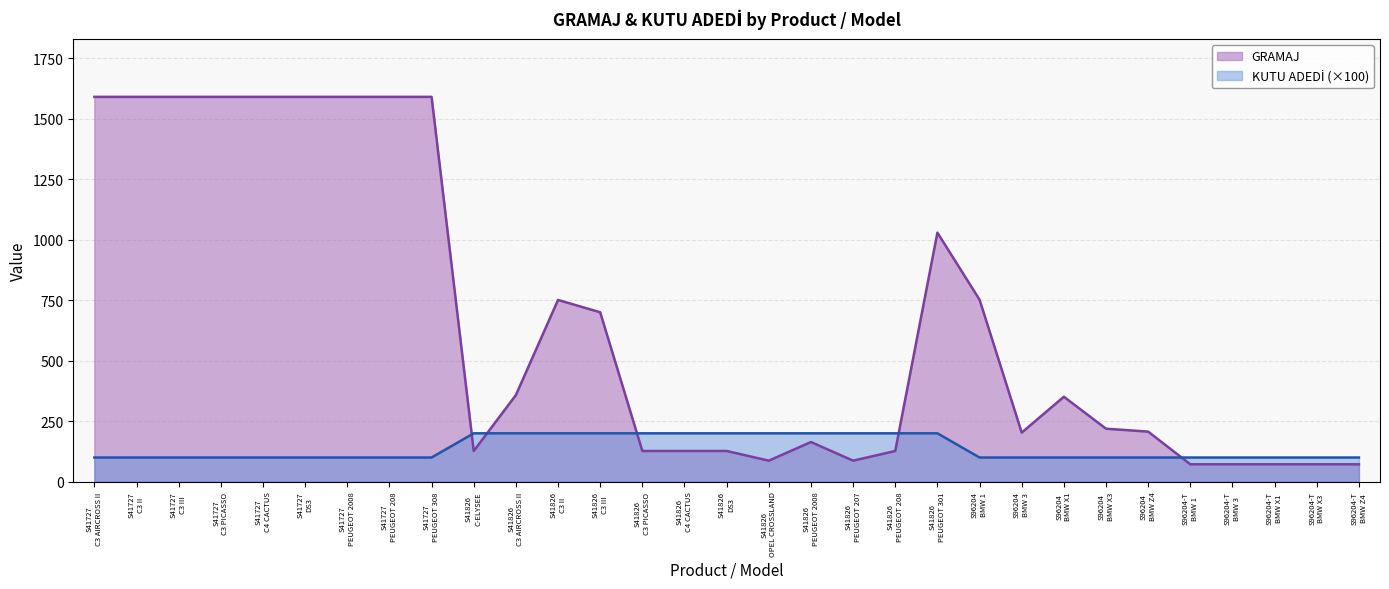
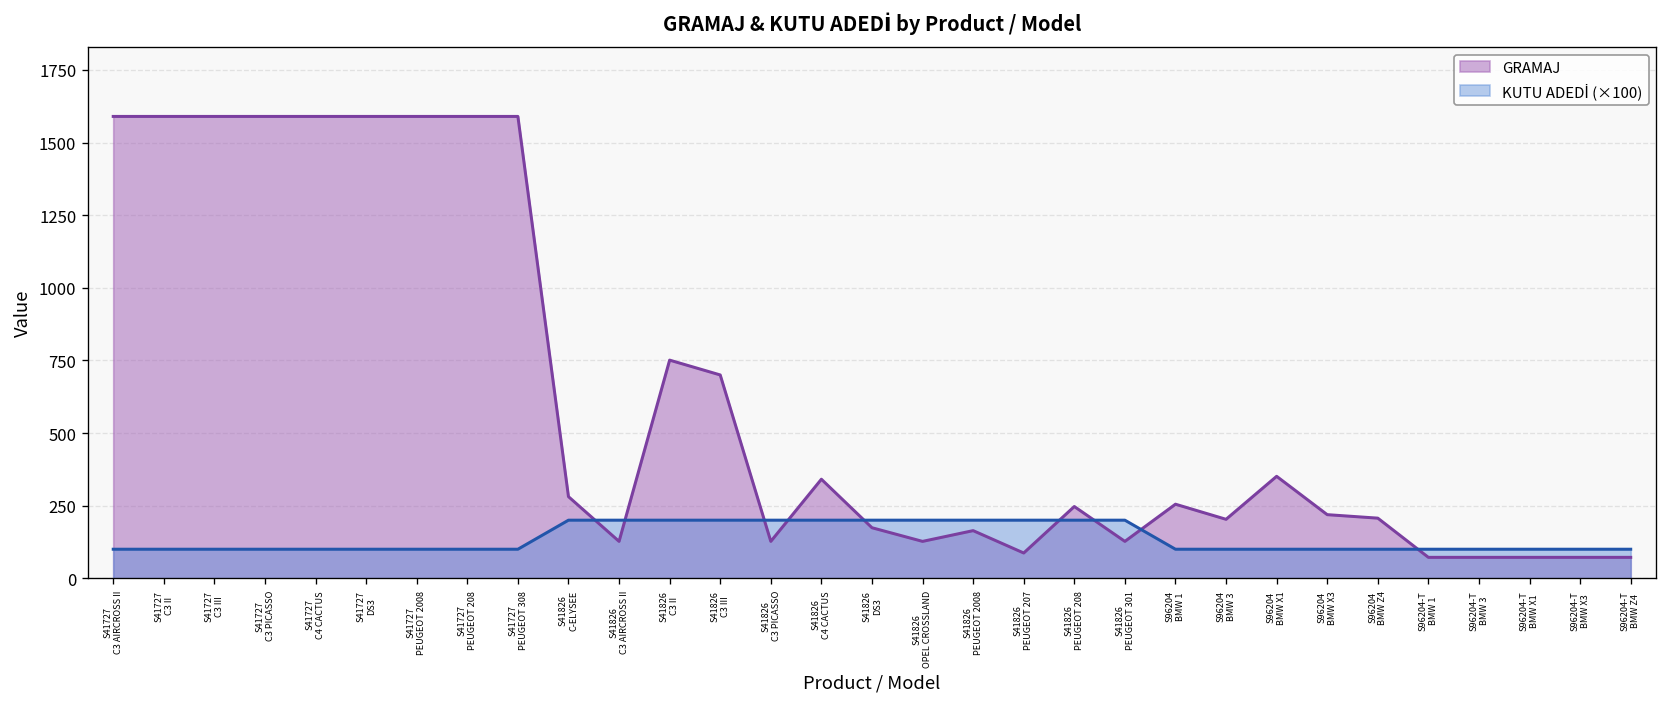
  {
    "GRAMAJ": {
      "S41727 C3 AIRCROSS II": 1590,
      "S41727 C3 II": 1590,
      "S41727 C3 III": 1590,
      "S41727 C3 PICASSO": 1590,
      "S41727 C4 CACTUS": 1590,
      "S41727 DS3": 1590,
      "S41727 PEUGEOT 2008": 1590,
      "S41727 PEUGEOT 208": 1590,
      "S41727 PEUGEOT 308": 1590,
-     "S41826 C-ELYSEE": 130,
-     "S41826 C3 AIRCROSS II": 360,
+     "S41826 C-ELYSEE": 280,
+     "S41826 C3 AIRCROSS II": 130,
      "S41826 C3 II": 750,
      "S41826 C3 III": 700,
      "S41826 C3 PICASSO": 130,
-     "S41826 C4 CACTUS": 130,
-     "S41826 DS3": 130,
-     "S41826 OPEL CROSSLAND": 90,
+     "S41826 C4 CACTUS": 340,
+     "S41826 DS3": 170,
+     "S41826 OPEL CROSSLAND": 130,
      "S41826 PEUGEOT 2008": 160,
      "S41826 PEUGEOT 207": 90,
-     "S41826 PEUGEOT 208": 130,
-     "S41826 PEUGEOT 301": 1030,
-     "S96204 BMW 1": 750,
+     "S41826 PEUGEOT 208": 250,
+     "S41826 PEUGEOT 301": 130,
+     "S96204 BMW 1": 260,
      "S96204 BMW 3": 200,
      "S96204 BMW X1": 350,
      "S96204 BMW X3": 220,
      "S96204 BMW Z4": 210,
      "S96204-T BMW 1": 70,
      "S96204-T BMW 3": 70,
      "S96204-T BMW X1": 70,
      "S96204-T BMW X3": 70,
      "S96204-T BMW Z4": 70
    },
    "KUTU ADEDİ (×100)": {
      "S41727 C3 AIRCROSS II": 100,
      "S41727 C3 II": 100,
      "S41727 C3 III": 100,
      "S41727 C3 PICASSO": 100,
      "S41727 C4 CACTUS": 100,
      "S41727 DS3": 100,
      "S41727 PEUGEOT 2008": 100,
      "S41727 PEUGEOT 208": 100,
      "S41727 PEUGEOT 308": 100,
      "S41826 C-ELYSEE": 200,
      "S41826 C3 AIRCROSS II": 200,
      "S41826 C3 II": 200,
      "S41826 C3 III": 200,
      "S41826 C3 PICASSO": 200,
      "S41826 C4 CACTUS": 200,
      "S41826 DS3": 200,
      "S41826 OPEL CROSSLAND": 200,
      "S41826 PEUGEOT 2008": 200,
      "S41826 PEUGEOT 207": 200,
      "S41826 PEUGEOT 208": 200,
      "S41826 PEUGEOT 301": 200,
      "S96204 BMW 1": 100,
      "S96204 BMW 3": 100,
      "S96204 BMW X1": 100,
      "S96204 BMW X3": 100,
      "S96204 BMW Z4": 100,
      "S96204-T BMW 1": 100,
      "S96204-T BMW 3": 100,
      "S96204-T BMW X1": 100,
      "S96204-T BMW X3": 100,
      "S96204-T BMW Z4": 100
    }
  }
